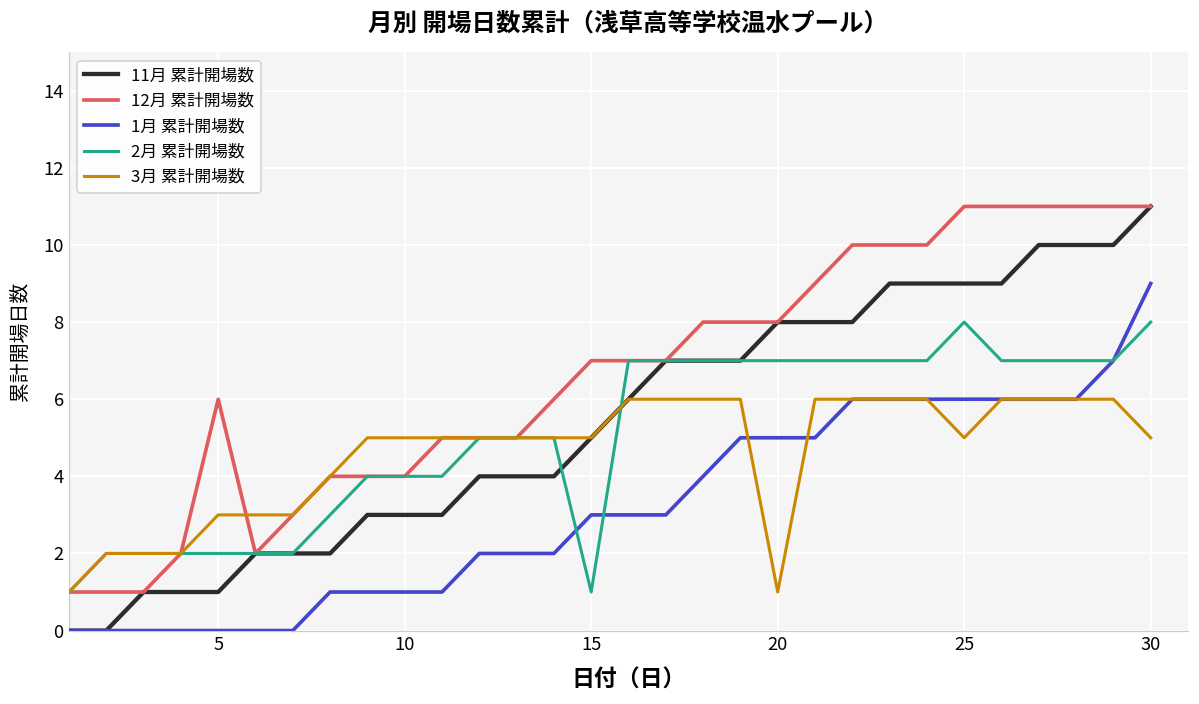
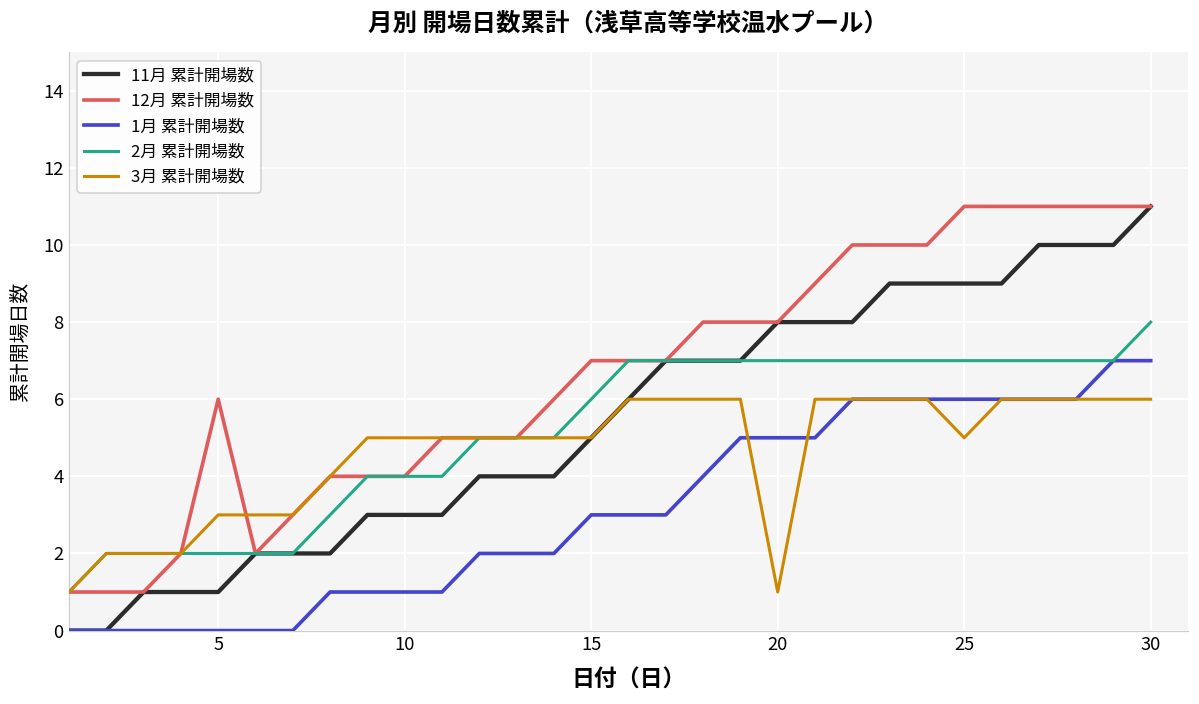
  {
    "11月 累計開場数": {
      "5": 1,
      "10": 3,
      "25": 9
    },
    "12月 累計開場数": {
      "5": 6,
      "15": 7,
      "25": 11
    },
    "1月 累計開場数": {
      "5": 0,
      "10": 1,
      "15": 3,
      "20": 5,
      "25": 6,
-     "30": 9
+     "30": 7
    },
    "2月 累計開場数": {
      "5": 2,
-     "15": 1,
+     "15": 6,
      "20": 7,
-     "25": 8,
+     "25": 7,
      "30": 8
    },
    "3月 累計開場数": {
      "5": 3,
      "10": 5,
      "20": 1,
      "25": 5,
-     "30": 5
+     "30": 6
    }
  }
